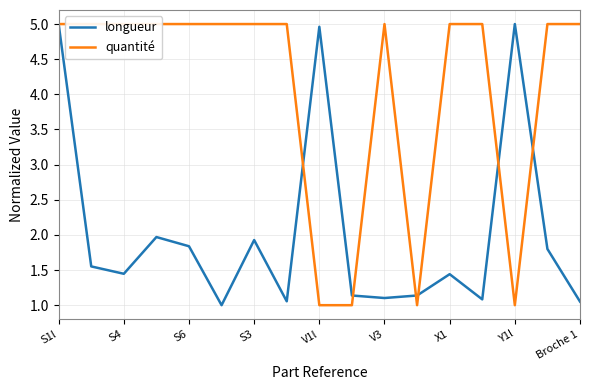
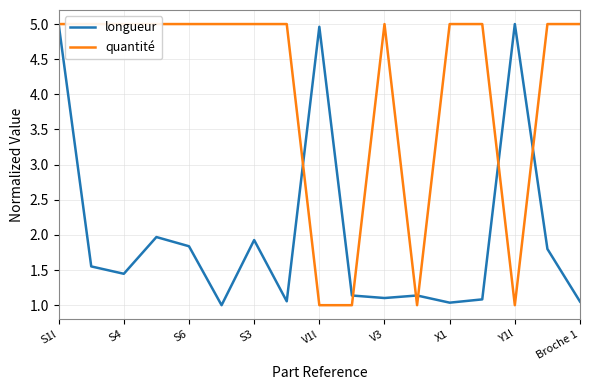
  {
    "longueur": {
      "S4": 1.4,
      "S6": 1.8,
      "S3": 1.9,
      "V1l": 5.0,
      "V3": 1.1,
-     "X1": 1.4,
+     "X1": 1.0,
      "Y1l": 5.0,
      "Broche 1": 1.1
    },
    "quantité": {
      "S6": 5.0,
      "S3": 5.0,
      "V1l": 1.0,
      "V3": 5.0,
      "X1": 5.0,
      "Y1l": 1.0,
      "Broche 1": 5.0
    }
  }
